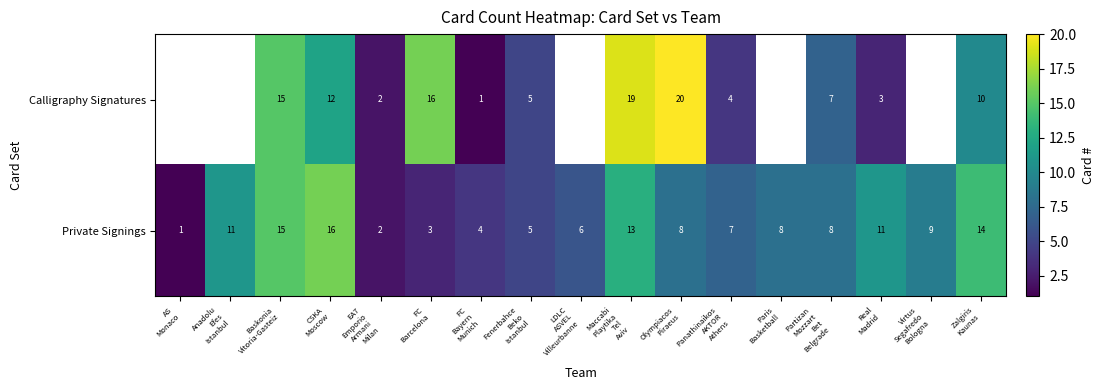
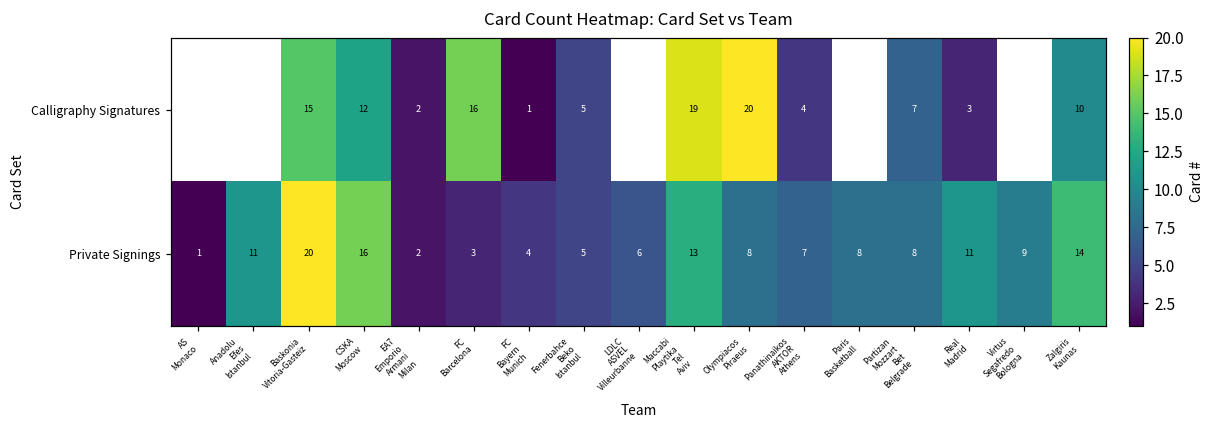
  {
    "Calligraphy Signatures": {
      "Baskonia Vitoria-Gasteiz": 15,
      "CSKA Moscow": 12,
      "EA7 Emporio Armani Milan": 2,
      "FC Barcelona": 16,
      "FC Bayern Munich": 1,
      "Fenerbahce Beko Istanbul": 5,
      "Maccabi Playtika Tel Aviv": 19,
      "Olympiacos Piraeus": 20,
      "Panathinaikos AKTOR Athens": 4,
      "Partizan Mozzart Bet Belgrade": 7,
      "Real Madrid": 3,
      "Zalgiris Kaunas": 10
    },
    "Private Signings": {
      "AS Monaco": 1,
      "Anadolu Efes Istanbul": 11,
-     "Baskonia Vitoria-Gasteiz": 15,
+     "Baskonia Vitoria-Gasteiz": 20,
      "CSKA Moscow": 16,
      "EA7 Emporio Armani Milan": 2,
      "FC Barcelona": 3,
      "FC Bayern Munich": 4,
      "Fenerbahce Beko Istanbul": 5,
      "LDLC ASVEL Villeurbanne": 6,
      "Maccabi Playtika Tel Aviv": 13,
      "Olympiacos Piraeus": 8,
      "Panathinaikos AKTOR Athens": 7,
      "Paris Basketball": 8,
      "Partizan Mozzart Bet Belgrade": 8,
      "Real Madrid": 11,
      "Virtus Segafredo Bologna": 9,
      "Zalgiris Kaunas": 14
    }
  }
